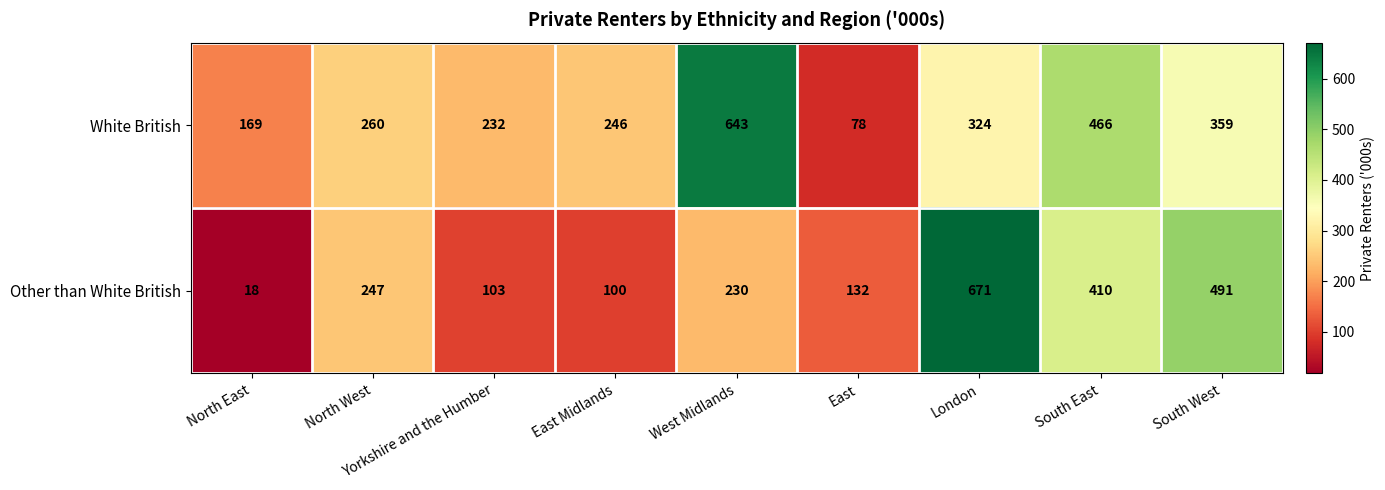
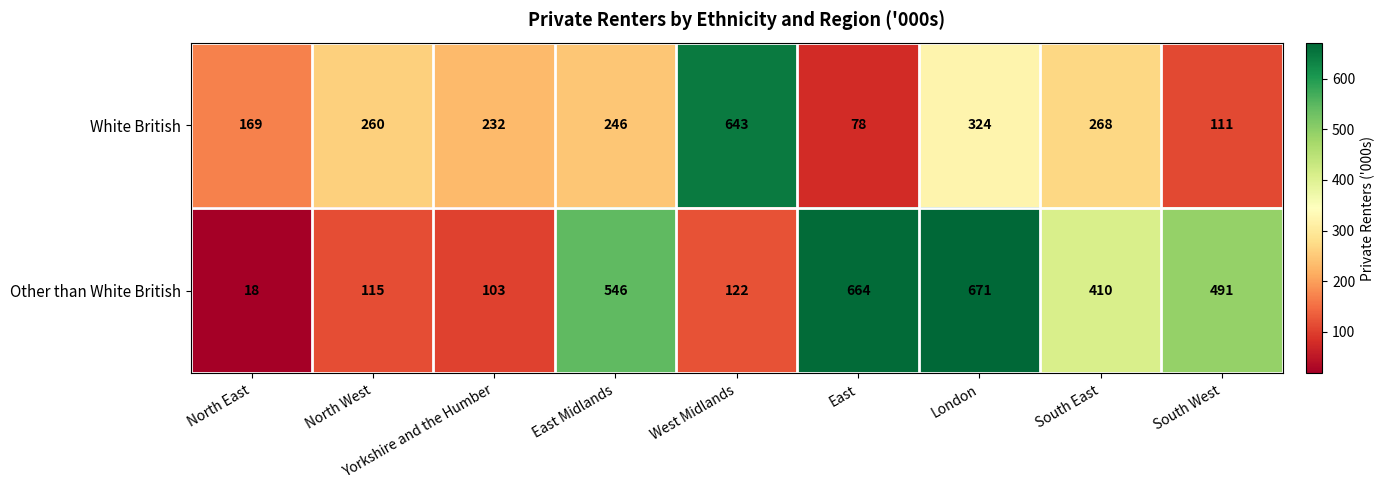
  {
    "White British": {
      "North East": 169,
      "North West": 260,
      "Yorkshire and the Humber": 232,
      "East Midlands": 246,
      "West Midlands": 643,
      "East": 78,
      "London": 324,
-     "South East": 466,
-     "South West": 359
+     "South East": 268,
+     "South West": 111
    },
    "Other than White British": {
      "North East": 18,
-     "North West": 247,
+     "North West": 115,
      "Yorkshire and the Humber": 103,
-     "East Midlands": 100,
-     "West Midlands": 230,
-     "East": 132,
+     "East Midlands": 546,
+     "West Midlands": 122,
+     "East": 664,
      "London": 671,
      "South East": 410,
      "South West": 491
    }
  }
